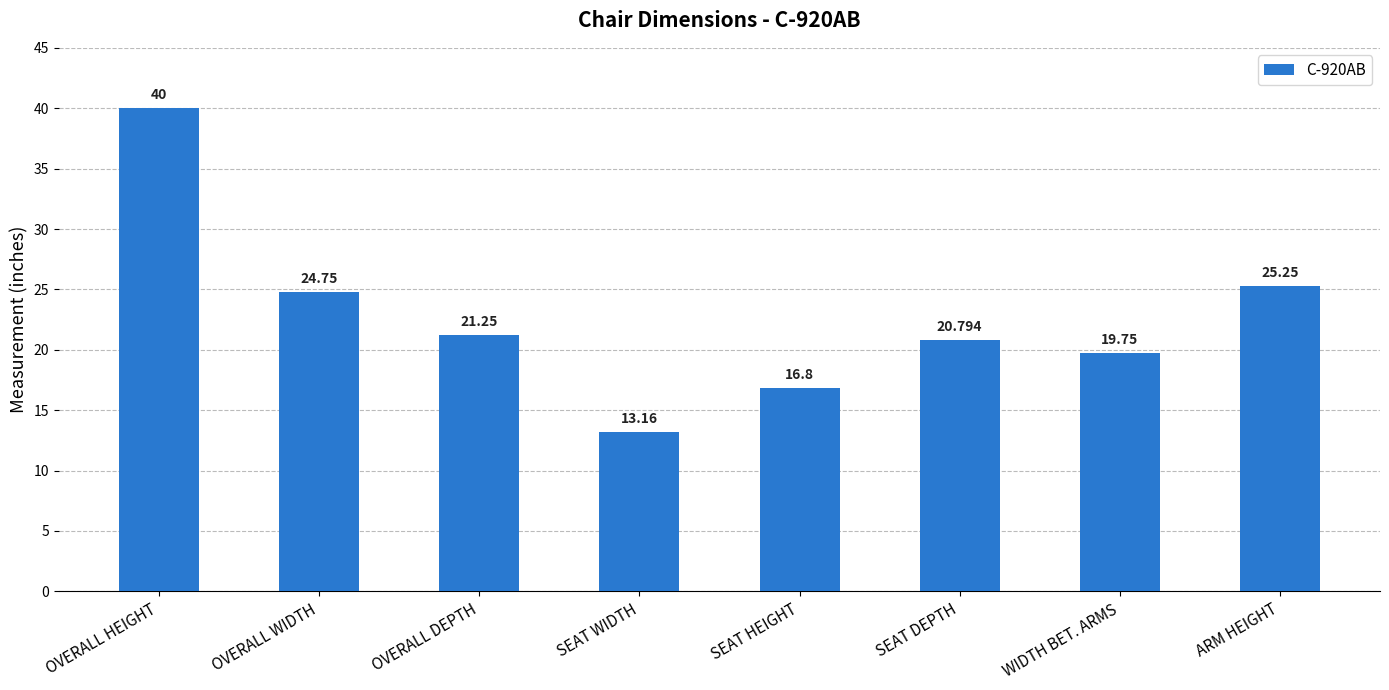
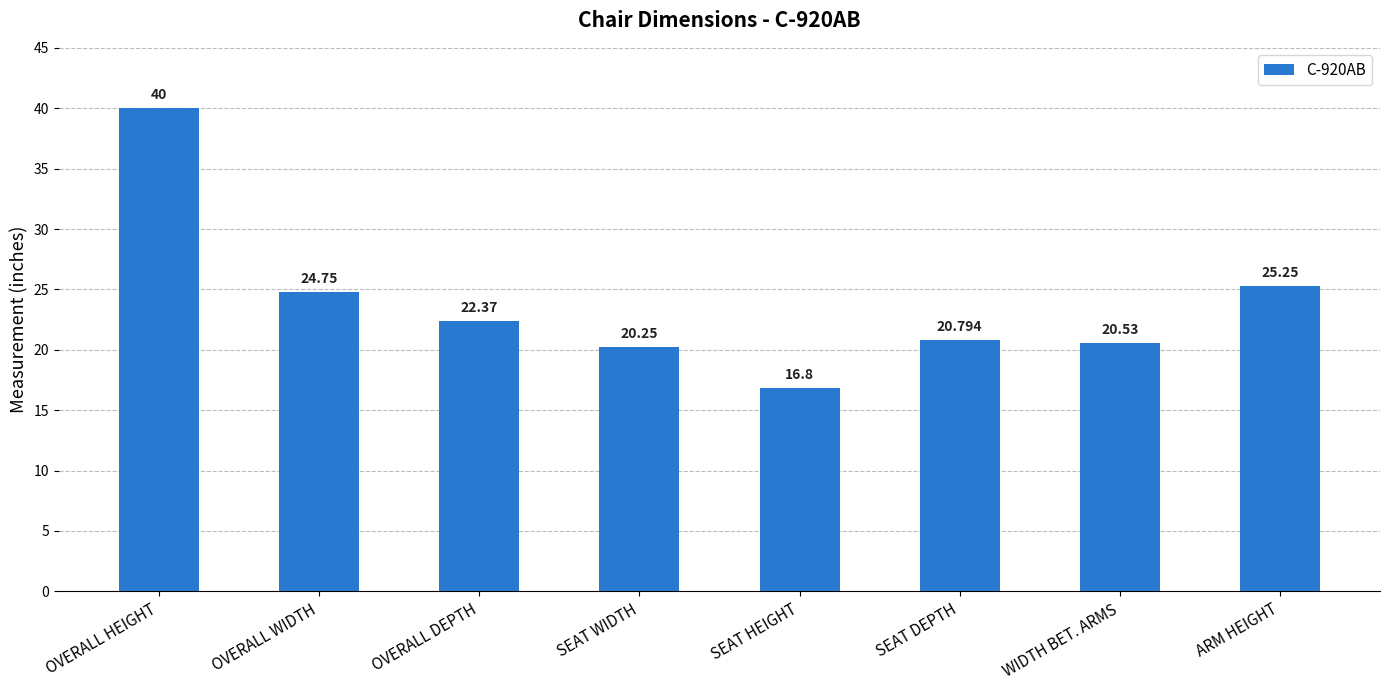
  {
    "OVERALL HEIGHT": 40,
    "OVERALL WIDTH": 24.75,
-   "OVERALL DEPTH": 21.25,
-   "SEAT WIDTH": 13.16,
+   "OVERALL DEPTH": 22.37,
+   "SEAT WIDTH": 20.25,
    "SEAT HEIGHT": 16.8,
    "SEAT DEPTH": 20.794,
-   "WIDTH BET. ARMS": 19.75,
+   "WIDTH BET. ARMS": 20.53,
    "ARM HEIGHT": 25.25
  }
